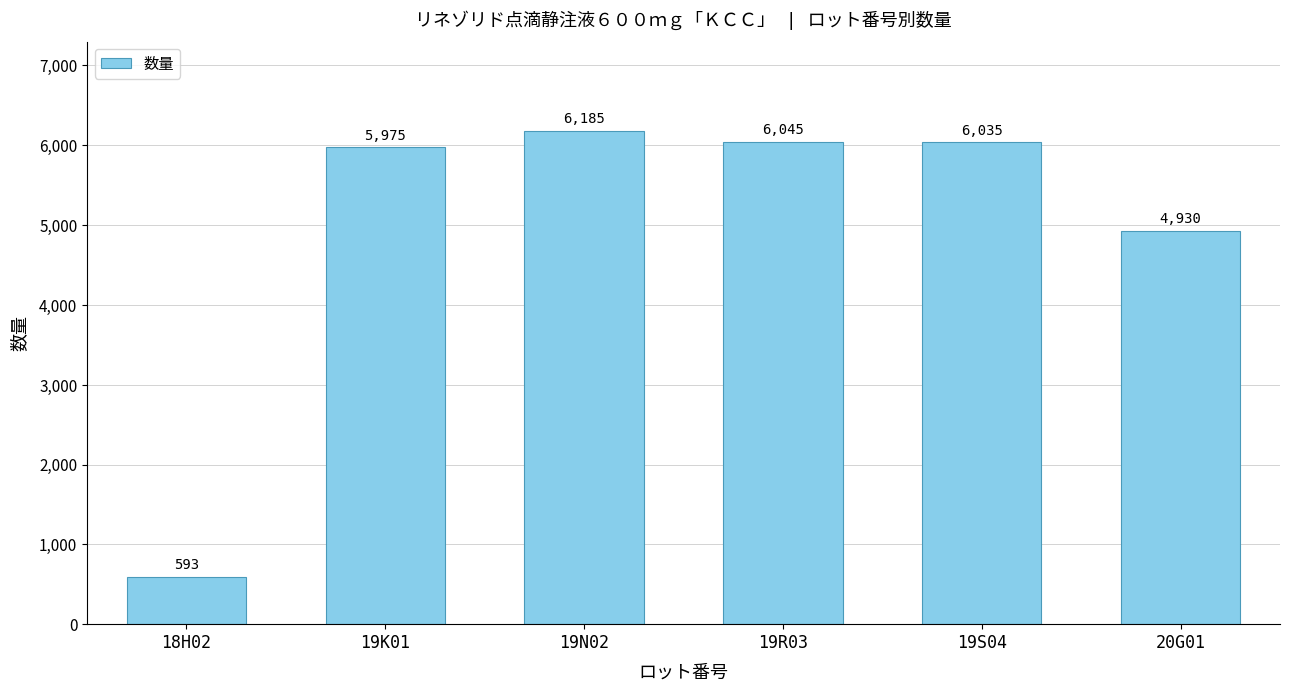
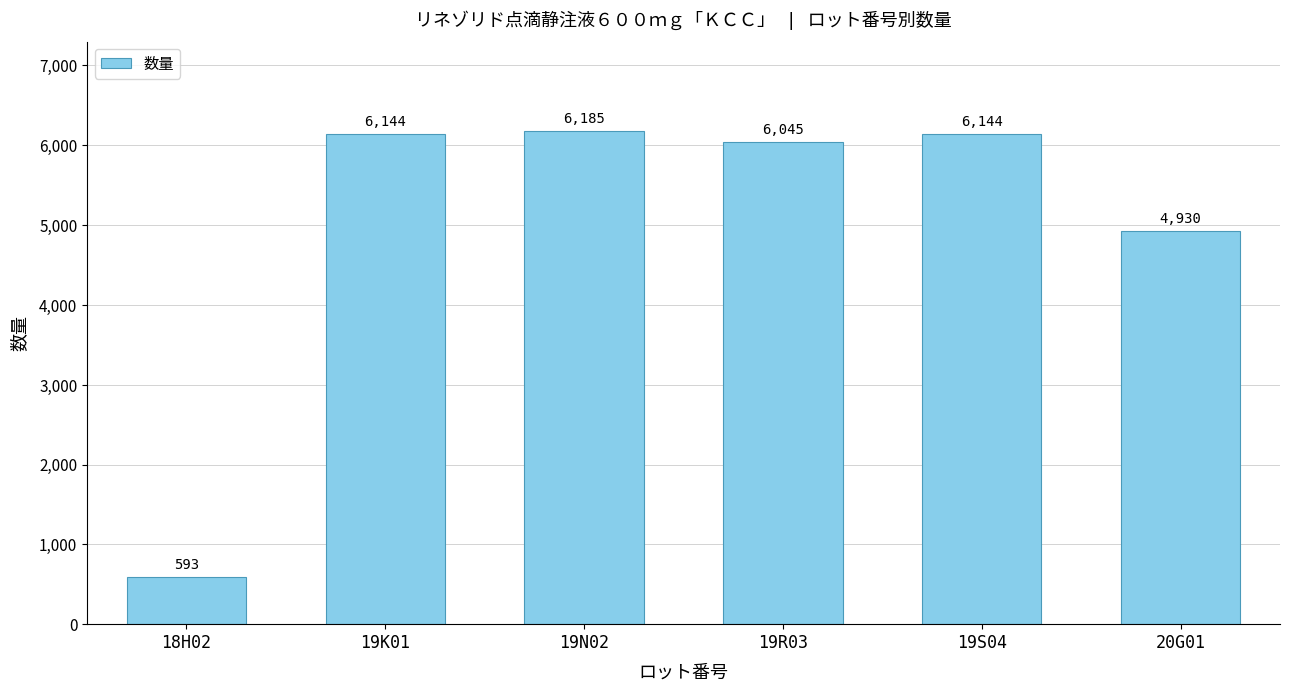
  {
    "18H02": "593",
-   "19K01": "5,975",
+   "19K01": "6,144",
    "19N02": "6,185",
    "19R03": "6,045",
-   "19S04": "6,035",
+   "19S04": "6,144",
    "20G01": "4,930"
  }
